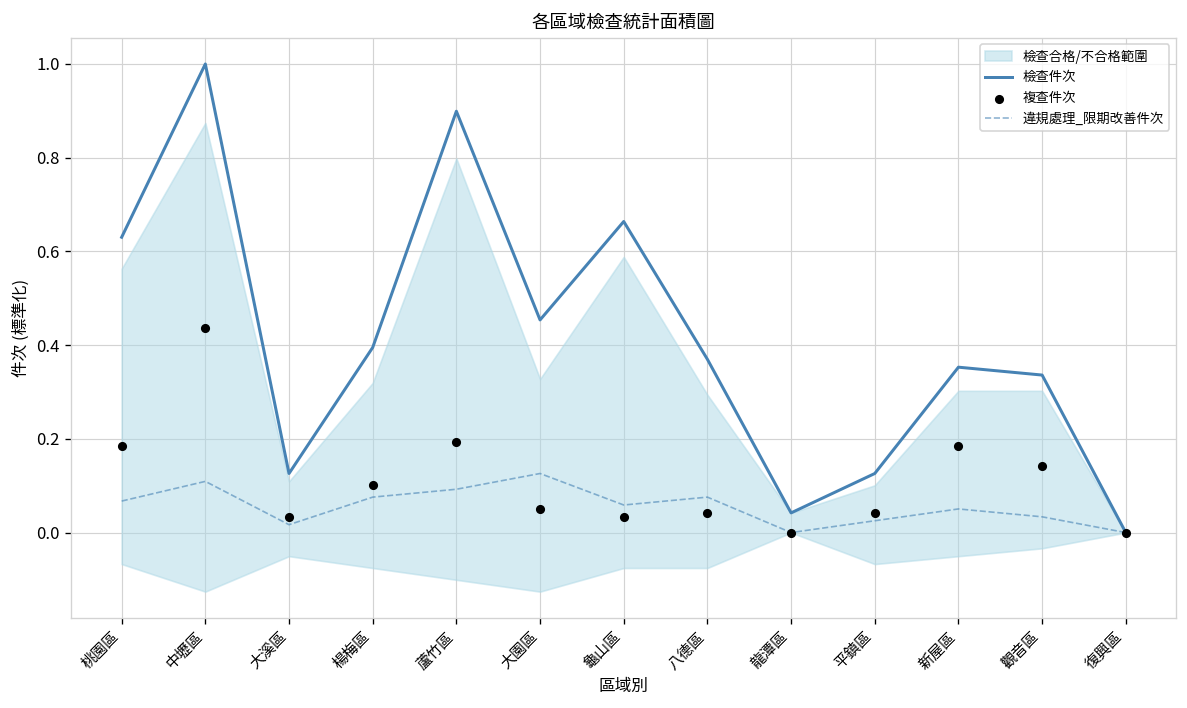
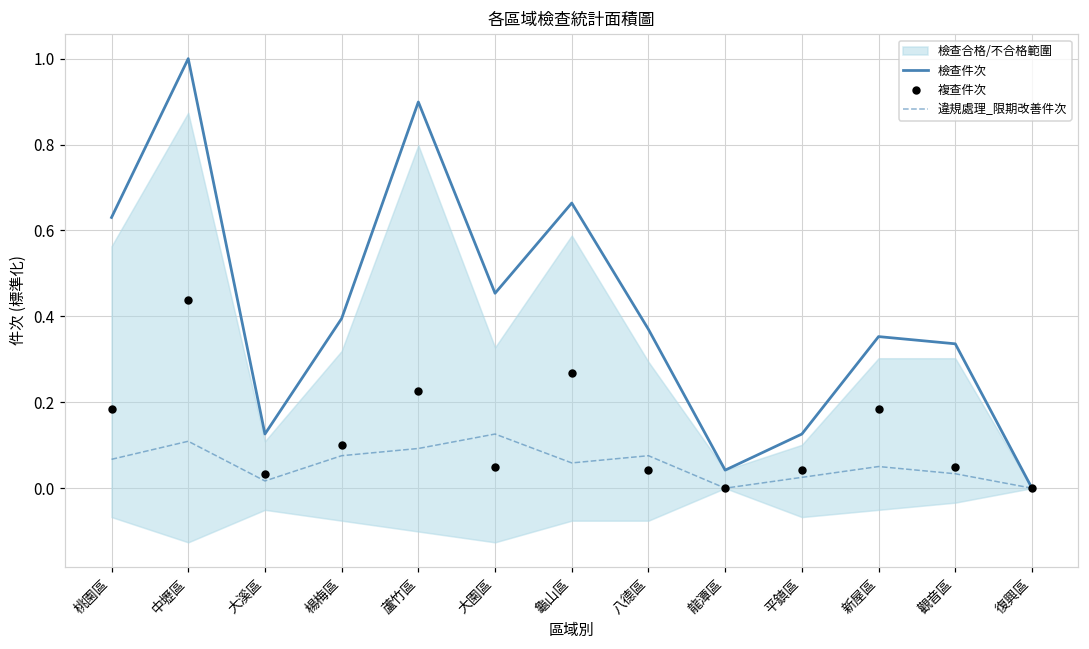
  {
    "複查件次": {
-     "蘆竹區": 0.19,
-     "龜山區": 0.03,
-     "觀音區": 0.14
+     "蘆竹區": 0.23,
+     "龜山區": 0.27,
+     "觀音區": 0.05
    }
  }
